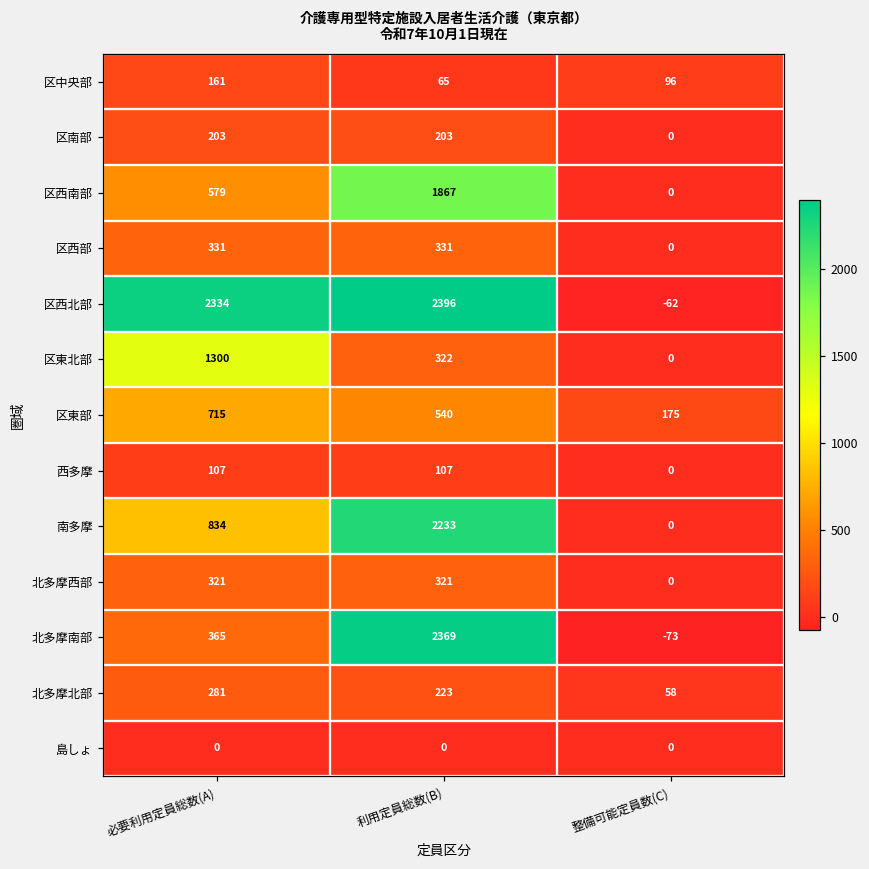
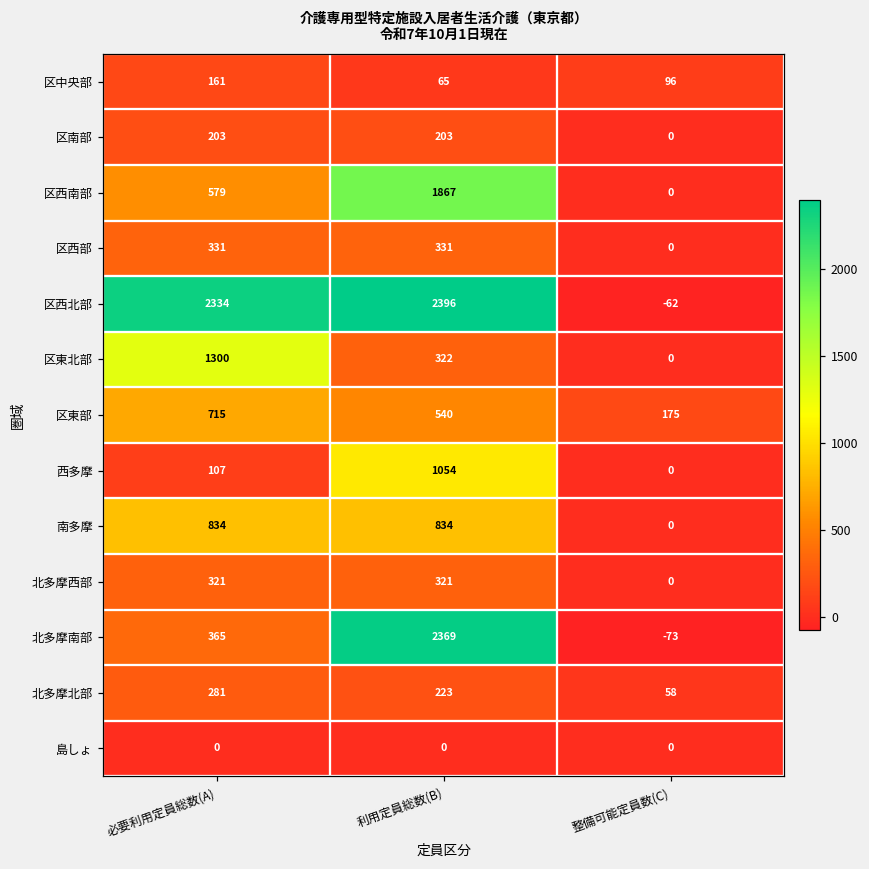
  {
    "区中央部": {
      "必要利用定員総数(A)": 161,
      "利用定員総数(B)": 65,
      "整備可能定員数(C)": 96
    },
    "区南部": {
      "必要利用定員総数(A)": 203,
      "利用定員総数(B)": 203,
      "整備可能定員数(C)": 0
    },
    "区西南部": {
      "必要利用定員総数(A)": 579,
      "利用定員総数(B)": 1867,
      "整備可能定員数(C)": 0
    },
    "区西部": {
      "必要利用定員総数(A)": 331,
      "利用定員総数(B)": 331,
      "整備可能定員数(C)": 0
    },
    "区西北部": {
      "必要利用定員総数(A)": 2334,
      "利用定員総数(B)": 2396,
      "整備可能定員数(C)": -62
    },
    "区東北部": {
      "必要利用定員総数(A)": 1300,
      "利用定員総数(B)": 322,
      "整備可能定員数(C)": 0
    },
    "区東部": {
      "必要利用定員総数(A)": 715,
      "利用定員総数(B)": 540,
      "整備可能定員数(C)": 175
    },
    "西多摩": {
      "必要利用定員総数(A)": 107,
-     "利用定員総数(B)": 107,
+     "利用定員総数(B)": 1054,
      "整備可能定員数(C)": 0
    },
    "南多摩": {
      "必要利用定員総数(A)": 834,
-     "利用定員総数(B)": 2233,
+     "利用定員総数(B)": 834,
      "整備可能定員数(C)": 0
    },
    "北多摩西部": {
      "必要利用定員総数(A)": 321,
      "利用定員総数(B)": 321,
      "整備可能定員数(C)": 0
    },
    "北多摩南部": {
      "必要利用定員総数(A)": 365,
      "利用定員総数(B)": 2369,
      "整備可能定員数(C)": -73
    },
    "北多摩北部": {
      "必要利用定員総数(A)": 281,
      "利用定員総数(B)": 223,
      "整備可能定員数(C)": 58
    },
    "島しょ": {
      "必要利用定員総数(A)": 0,
      "利用定員総数(B)": 0,
      "整備可能定員数(C)": 0
    }
  }
